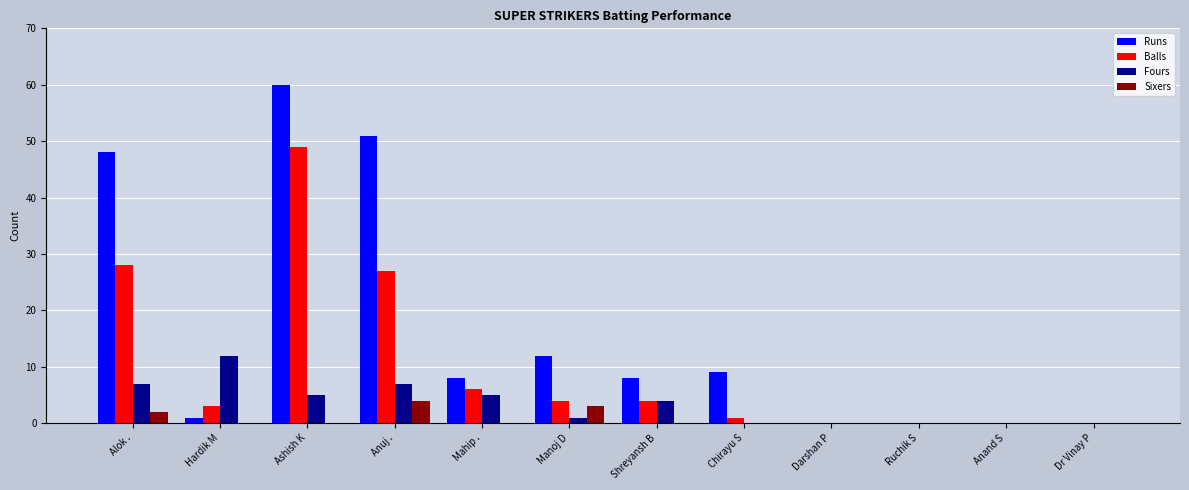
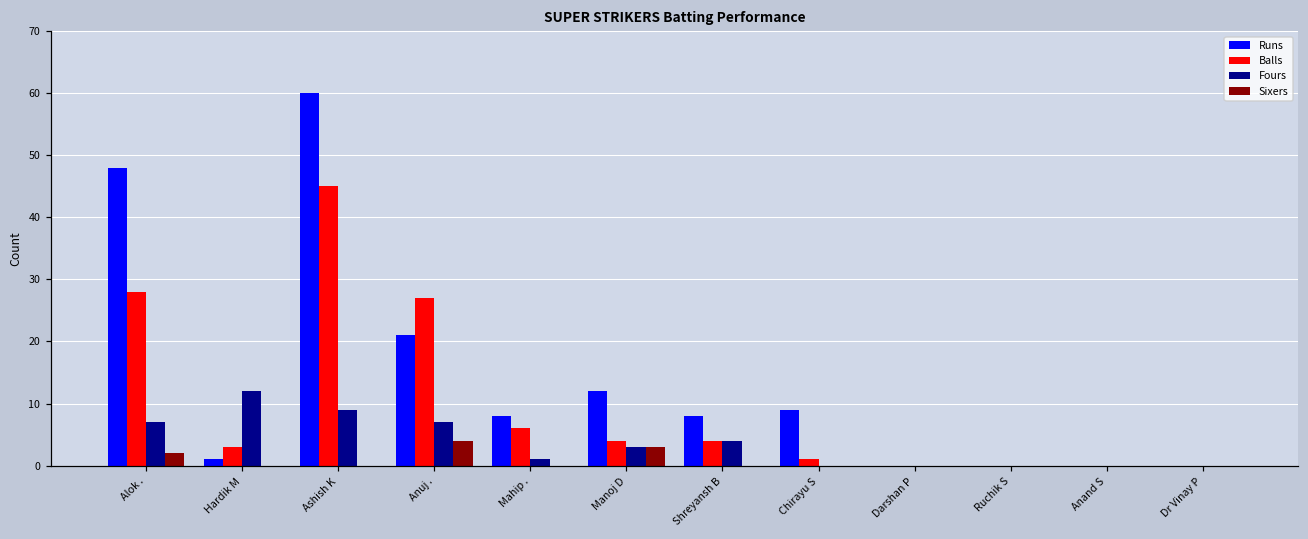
  {
    "Runs": {
      "Alok .": 48,
      "Hardik M": 1,
      "Ashish K": 60,
-     "Anuj .": 51,
+     "Anuj .": 21,
      "Mahip .": 8,
      "Manoj D": 12,
      "Shreyansh B": 8,
      "Chirayu S": 9,
      "Darshan P": 0,
      "Ruchik S": 0,
      "Anand S": 0,
      "Dr Vinay P": 0
    },
    "Balls": {
      "Alok .": 28,
      "Hardik M": 3,
-     "Ashish K": 49,
+     "Ashish K": 45,
      "Anuj .": 27,
      "Mahip .": 6,
      "Manoj D": 4,
      "Shreyansh B": 4,
      "Chirayu S": 1,
      "Darshan P": 0,
      "Ruchik S": 0,
      "Anand S": 0,
      "Dr Vinay P": 0
    },
    "Fours": {
      "Alok .": 7,
      "Hardik M": 12,
-     "Ashish K": 5,
+     "Ashish K": 9,
      "Anuj .": 7,
-     "Mahip .": 5,
-     "Manoj D": 1,
+     "Mahip .": 1,
+     "Manoj D": 3,
      "Shreyansh B": 4,
      "Chirayu S": 0,
      "Darshan P": 0,
      "Ruchik S": 0,
      "Anand S": 0,
      "Dr Vinay P": 0
    },
    "Sixers": {
      "Alok .": 2,
      "Hardik M": 0,
      "Ashish K": 0,
      "Anuj .": 4,
      "Mahip .": 0,
      "Manoj D": 3,
      "Shreyansh B": 0,
      "Chirayu S": 0,
      "Darshan P": 0,
      "Ruchik S": 0,
      "Anand S": 0,
      "Dr Vinay P": 0
    }
  }
